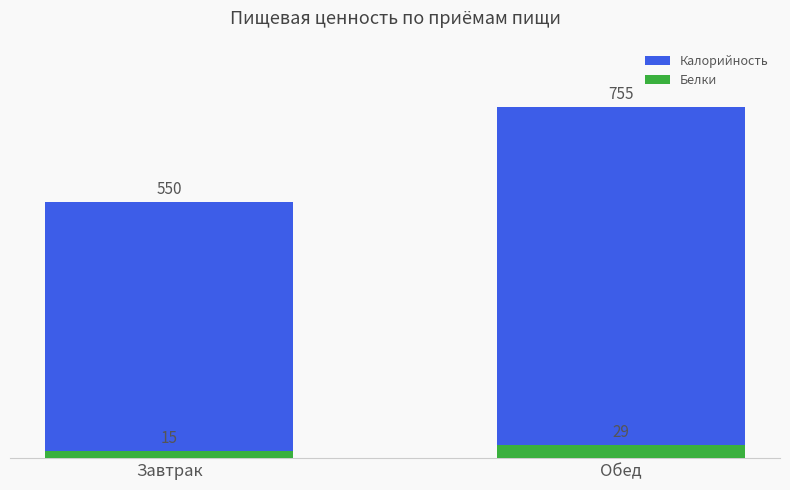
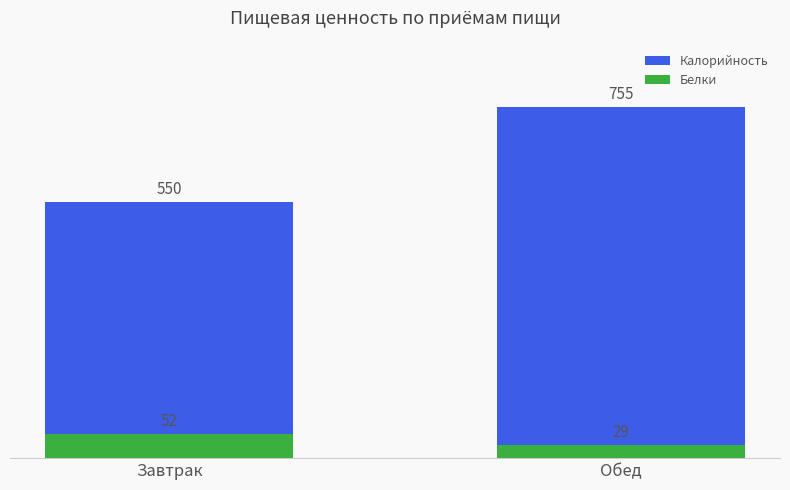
  {
    "Калорийность": {
      "Завтрак": 550,
      "Обед": 755
    },
    "Белки": {
-     "Завтрак": 15
+     "Завтрак": 52
    }
  }
